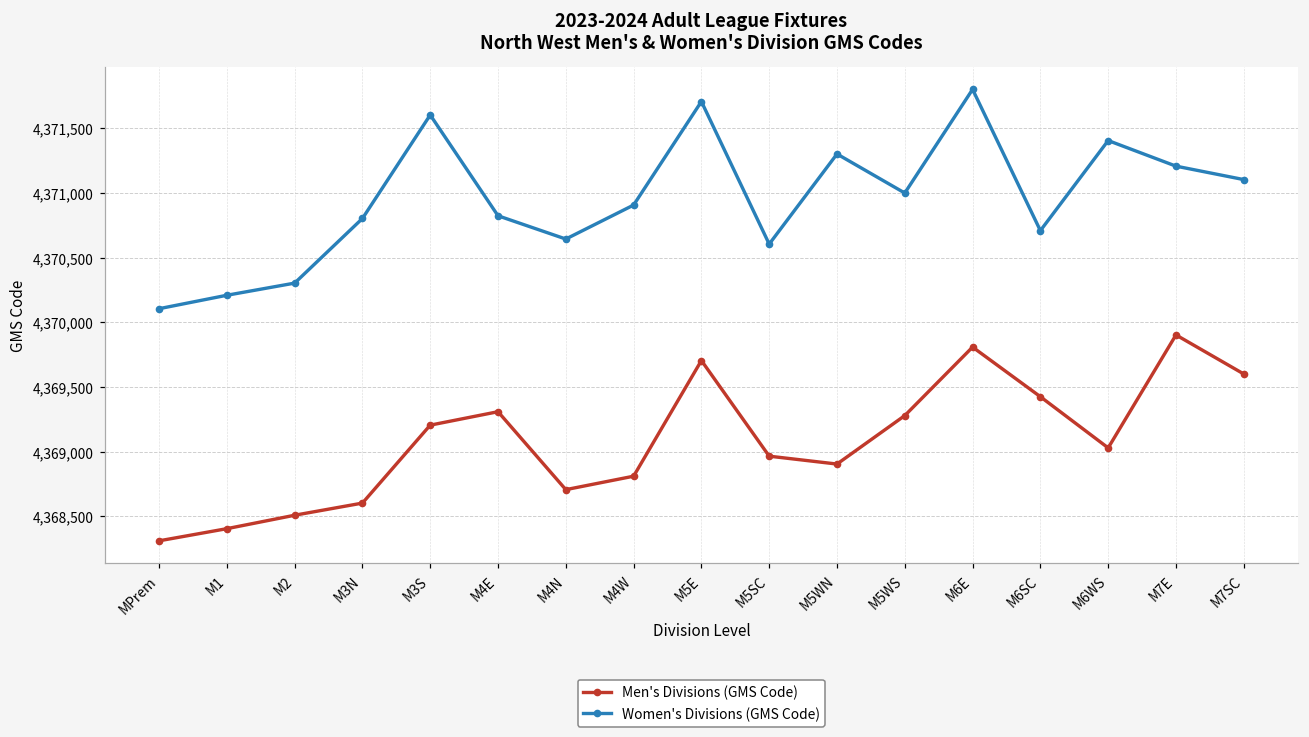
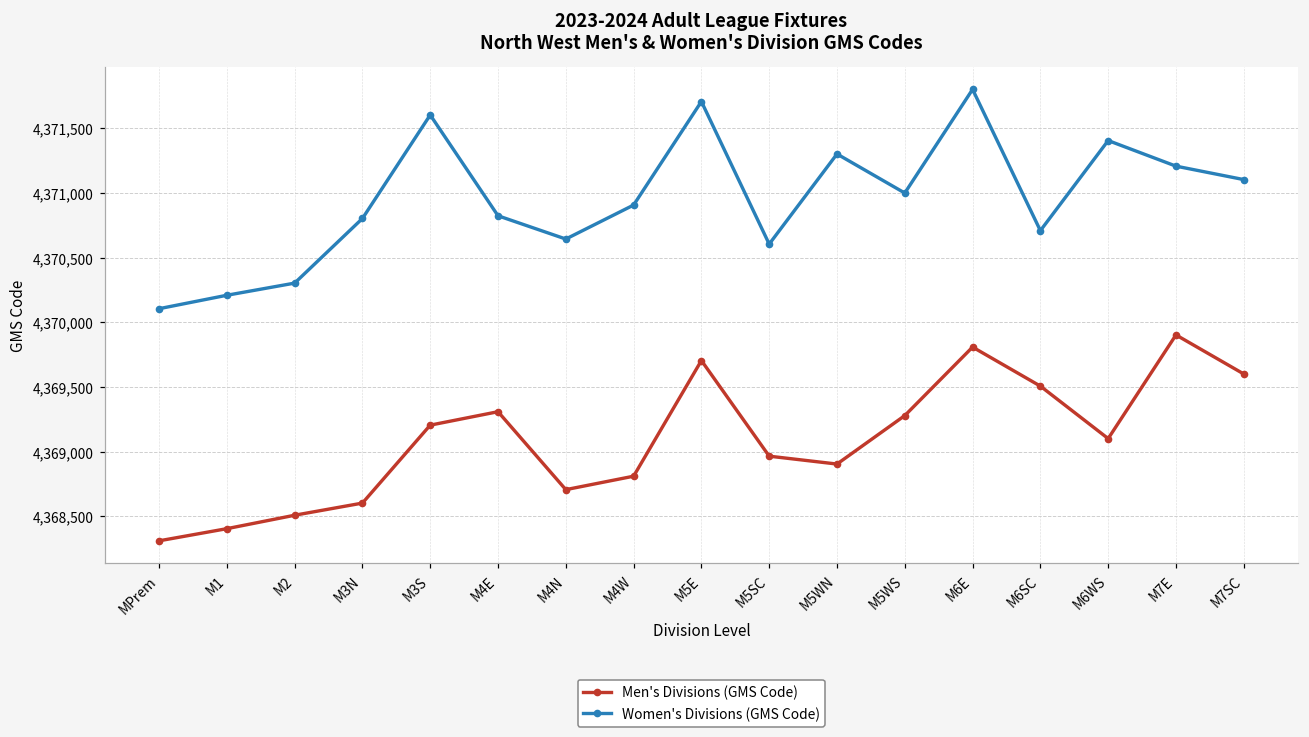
  {
    "Men's Divisions (GMS Code)": {
      "MPrem": "4,368,310",
      "M1": "4,368,400",
      "M2": "4,368,510",
      "M3N": "4,368,600",
      "M3S": "4,369,200",
      "M4E": "4,369,310",
      "M4N": "4,368,710",
      "M4W": "4,368,810",
      "M5E": "4,369,700",
      "M5SC": "4,368,960",
      "M5WN": "4,368,900",
      "M5WS": "4,369,280",
      "M6E": "4,369,810",
-     "M6SC": "4,369,420",
-     "M6WS": "4,369,030",
+     "M6SC": "4,369,510",
+     "M6WS": "4,369,100",
      "M7E": "4,369,900",
      "M7SC": "4,369,600"
    },
    "Women's Divisions (GMS Code)": {
      "MPrem": "4,370,110",
      "M1": "4,370,210",
      "M2": "4,370,300",
      "M3N": "4,370,800",
      "M3S": "4,371,600",
      "M4E": "4,370,820",
      "M4N": "4,370,640",
      "M4W": "4,370,910",
      "M5E": "4,371,710",
      "M5SC": "4,370,610",
      "M5WN": "4,371,300",
      "M5WS": "4,371,000",
      "M6E": "4,371,800",
      "M6SC": "4,370,710",
      "M6WS": "4,371,410",
      "M7E": "4,371,210",
      "M7SC": "4,371,100"
    }
  }
